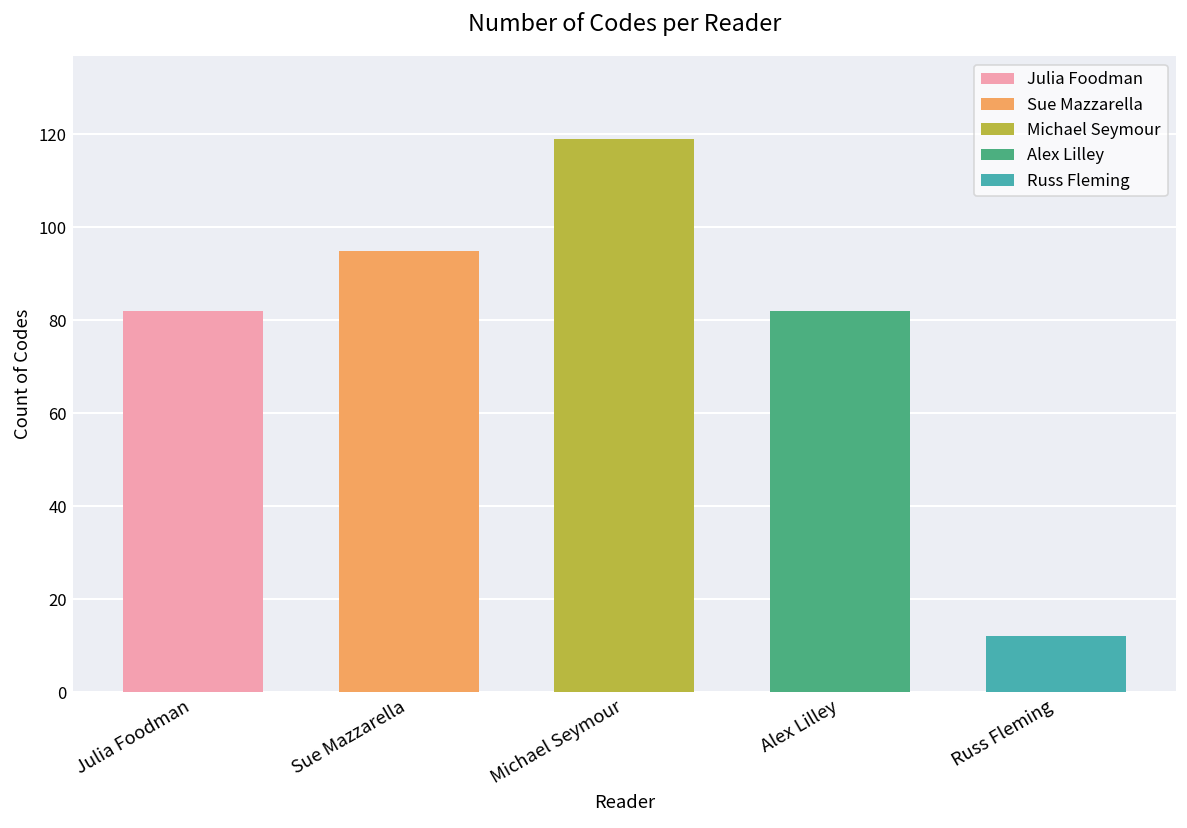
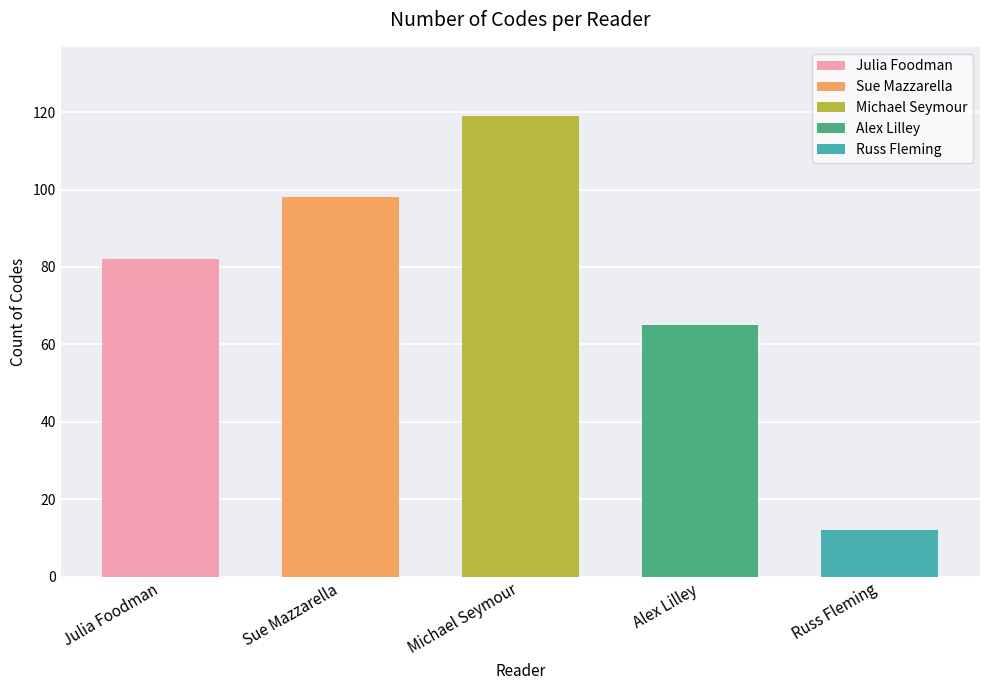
  {
    "Julia Foodman": 82,
-   "Sue Mazzarella": 95,
+   "Sue Mazzarella": 98,
    "Michael Seymour": 119,
-   "Alex Lilley": 82,
+   "Alex Lilley": 65,
    "Russ Fleming": 12
  }
